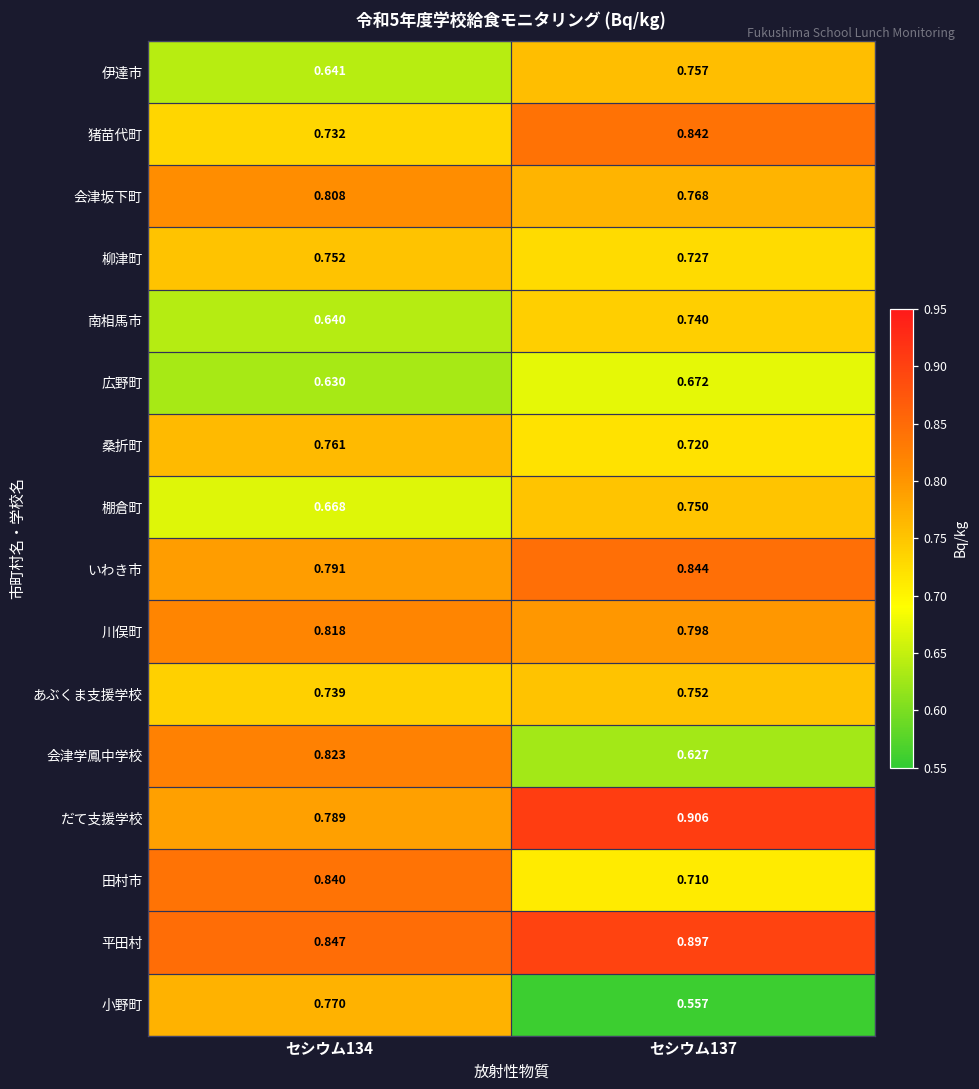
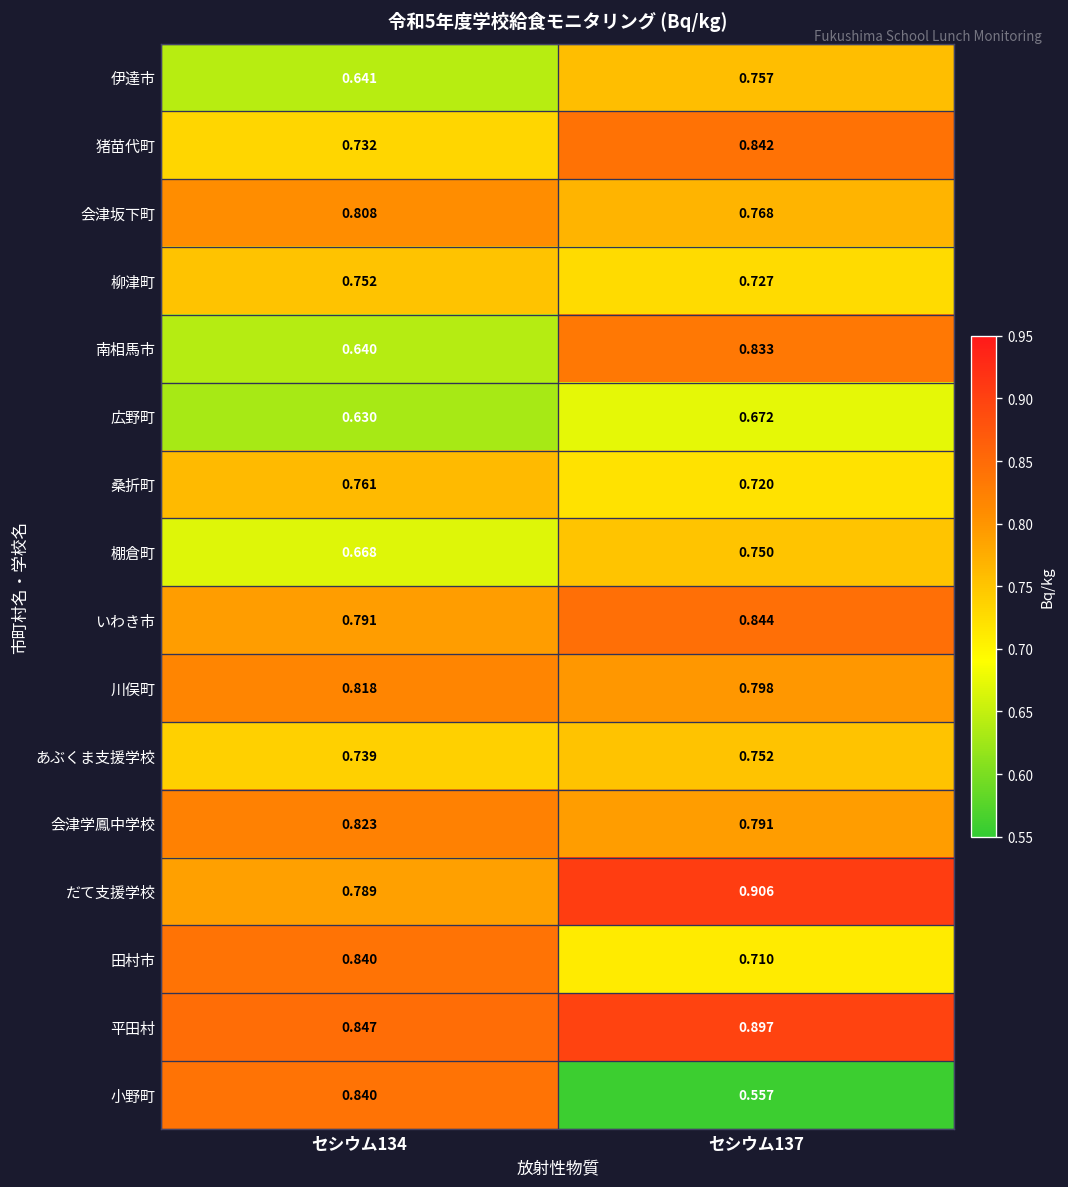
  {
    "伊達市": {
      "セシウム134": 0.641,
      "セシウム137": 0.757
    },
    "猪苗代町": {
      "セシウム134": 0.732,
      "セシウム137": 0.842
    },
    "会津坂下町": {
      "セシウム134": 0.808,
      "セシウム137": 0.768
    },
    "柳津町": {
      "セシウム134": 0.752,
      "セシウム137": 0.727
    },
    "南相馬市": {
      "セシウム134": 0.640,
-     "セシウム137": 0.740
+     "セシウム137": 0.833
    },
    "広野町": {
      "セシウム134": 0.630,
      "セシウム137": 0.672
    },
    "桑折町": {
      "セシウム134": 0.761,
      "セシウム137": 0.720
    },
    "棚倉町": {
      "セシウム134": 0.668,
      "セシウム137": 0.750
    },
    "いわき市": {
      "セシウム134": 0.791,
      "セシウム137": 0.844
    },
    "川俣町": {
      "セシウム134": 0.818,
      "セシウム137": 0.798
    },
    "あぶくま支援学校": {
      "セシウム134": 0.739,
      "セシウム137": 0.752
    },
    "会津学鳳中学校": {
      "セシウム134": 0.823,
-     "セシウム137": 0.627
+     "セシウム137": 0.791
    },
    "だて支援学校": {
      "セシウム134": 0.789,
      "セシウム137": 0.906
    },
    "田村市": {
      "セシウム134": 0.840,
      "セシウム137": 0.710
    },
    "平田村": {
      "セシウム134": 0.847,
      "セシウム137": 0.897
    },
    "小野町": {
-     "セシウム134": 0.770,
+     "セシウム134": 0.840,
      "セシウム137": 0.557
    }
  }
